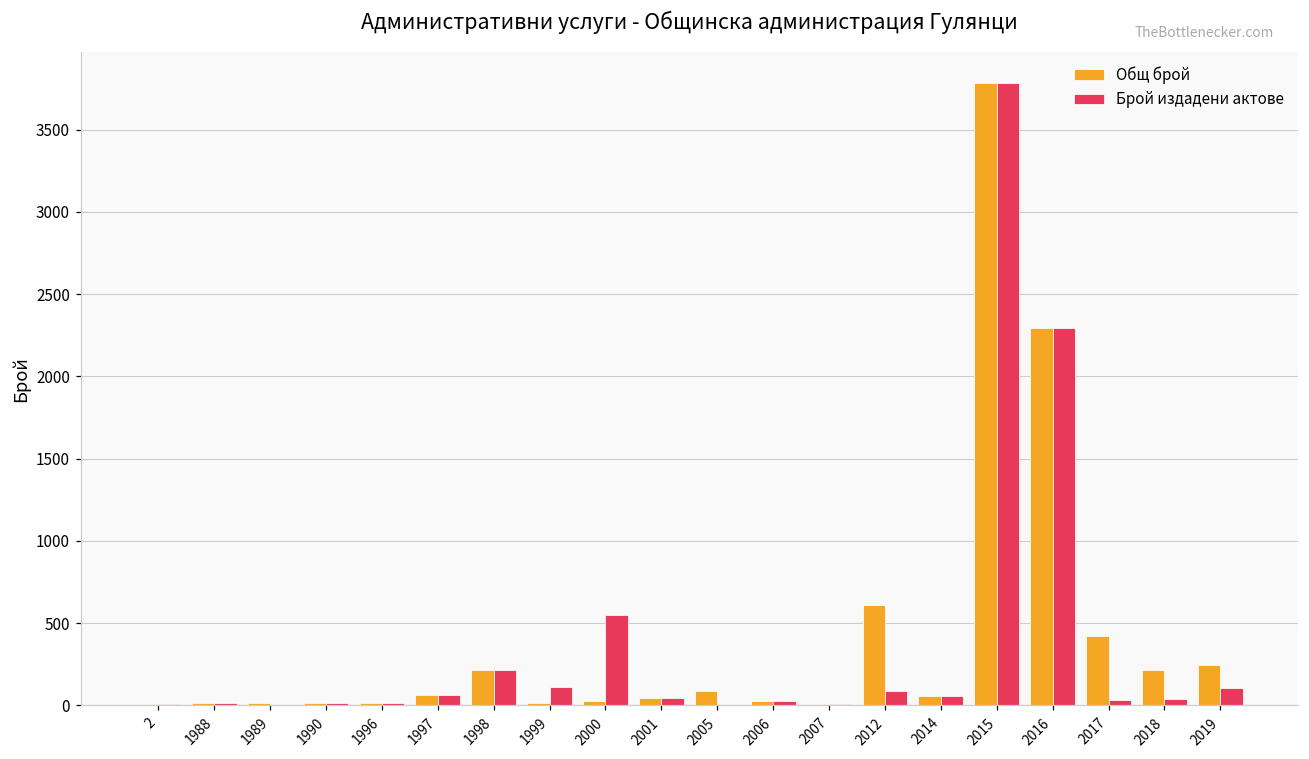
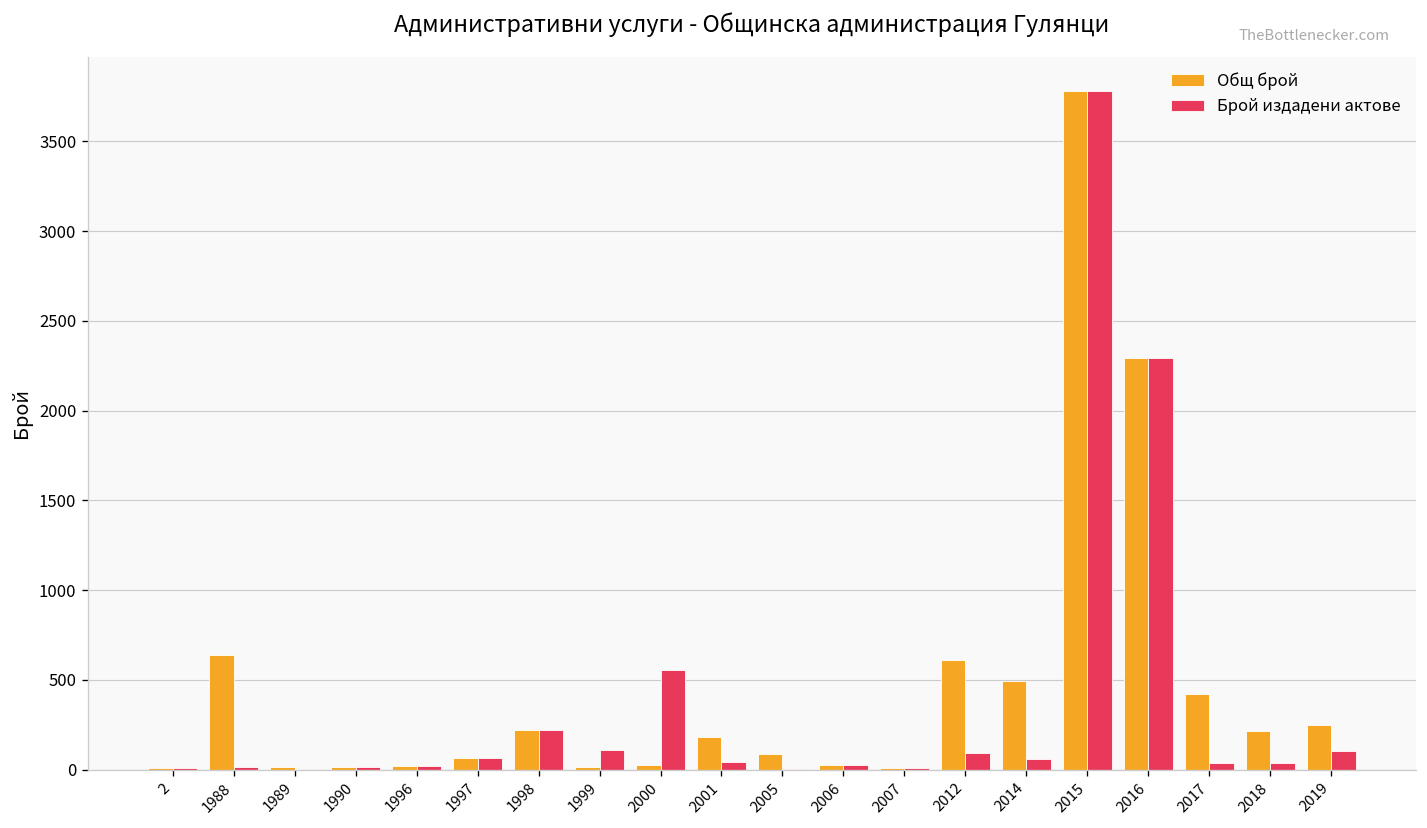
  {
    "Общ брой": {
-     "1988": 20,
+     "1988": 640,
      "1996": 20,
      "1997": 60,
      "1998": 220,
      "2000": 30,
-     "2001": 40,
+     "2001": 180,
      "2005": 90,
      "2006": 30,
      "2012": 610,
-     "2014": 60,
+     "2014": 490,
      "2015": 3780,
      "2016": 2290,
      "2017": 420,
      "2018": 220,
      "2019": 250
    },
    "Брой издадени актове": {
      "1989": 0,
      "1996": 20,
      "1997": 60,
      "1998": 220,
      "1999": 110,
      "2000": 550,
      "2001": 40,
      "2006": 30,
      "2012": 90,
      "2014": 60,
      "2015": 3780,
      "2016": 2290,
      "2017": 30,
      "2018": 40,
      "2019": 110
    }
  }
